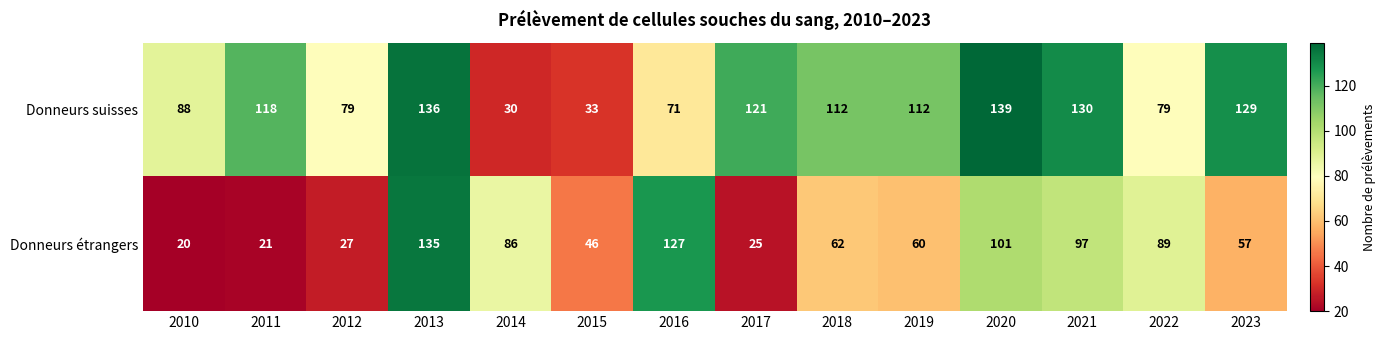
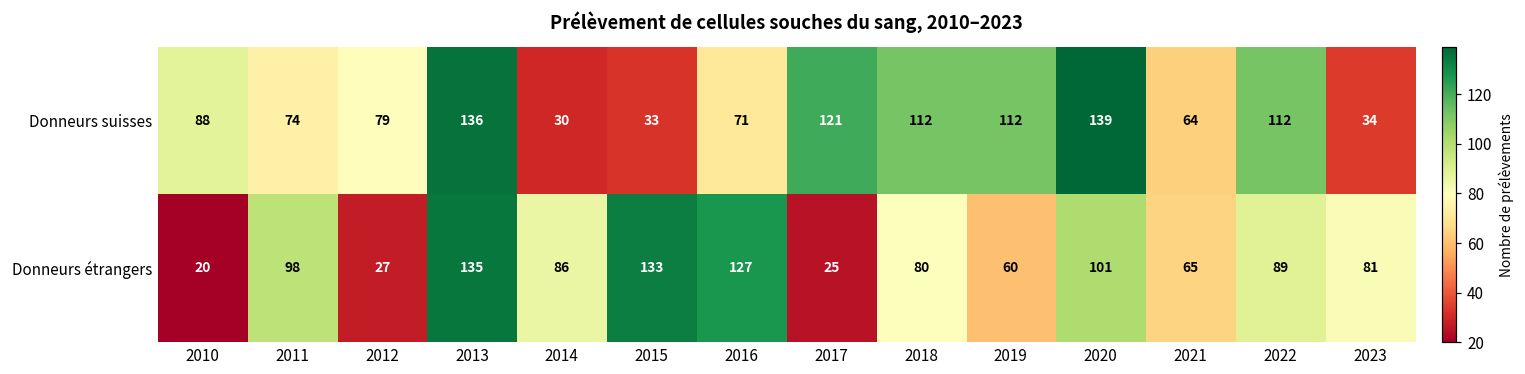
  {
    "Donneurs suisses": {
      "2010": 88,
-     "2011": 118,
+     "2011": 74,
      "2012": 79,
      "2013": 136,
      "2014": 30,
      "2015": 33,
      "2016": 71,
      "2017": 121,
      "2018": 112,
      "2019": 112,
      "2020": 139,
-     "2021": 130,
-     "2022": 79,
-     "2023": 129
+     "2021": 64,
+     "2022": 112,
+     "2023": 34
    },
    "Donneurs étrangers": {
      "2010": 20,
-     "2011": 21,
+     "2011": 98,
      "2012": 27,
      "2013": 135,
      "2014": 86,
-     "2015": 46,
+     "2015": 133,
      "2016": 127,
      "2017": 25,
-     "2018": 62,
+     "2018": 80,
      "2019": 60,
      "2020": 101,
-     "2021": 97,
+     "2021": 65,
      "2022": 89,
-     "2023": 57
+     "2023": 81
    }
  }
